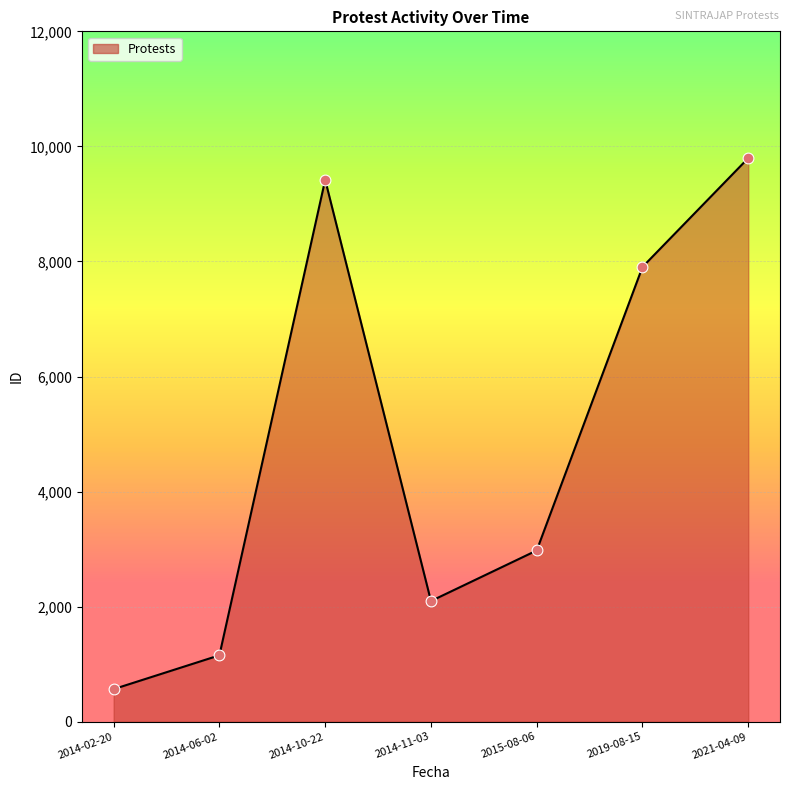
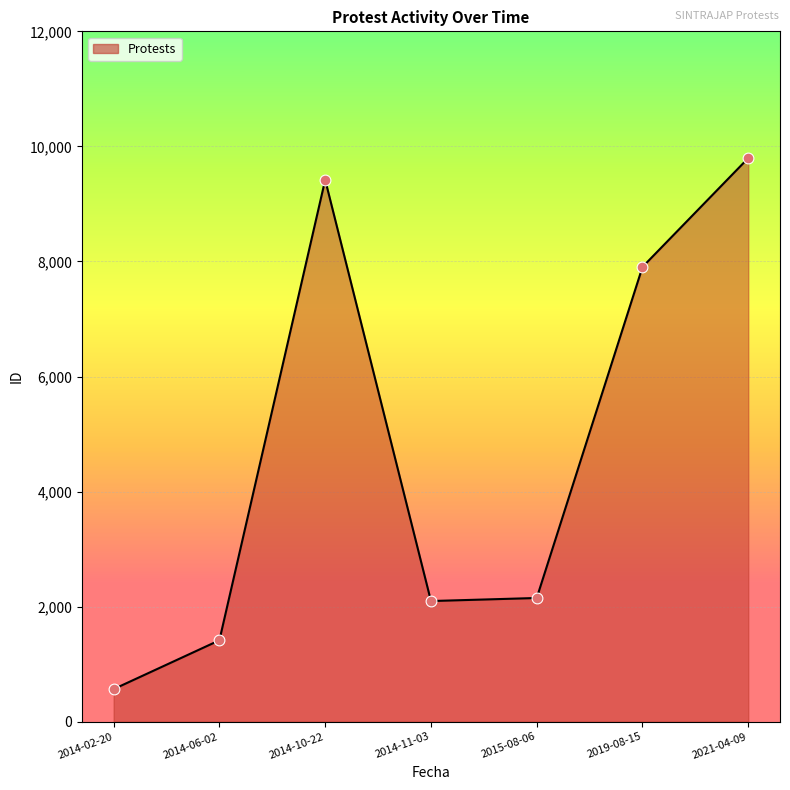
  {
    "2014-02-20": "600",
-   "2014-06-02": "1,200",
+   "2014-06-02": "1,400",
    "2014-10-22": "9,400",
    "2014-11-03": "2,100",
-   "2015-08-06": "3,000",
+   "2015-08-06": "2,200",
    "2019-08-15": "7,900",
    "2021-04-09": "9,800"
  }
